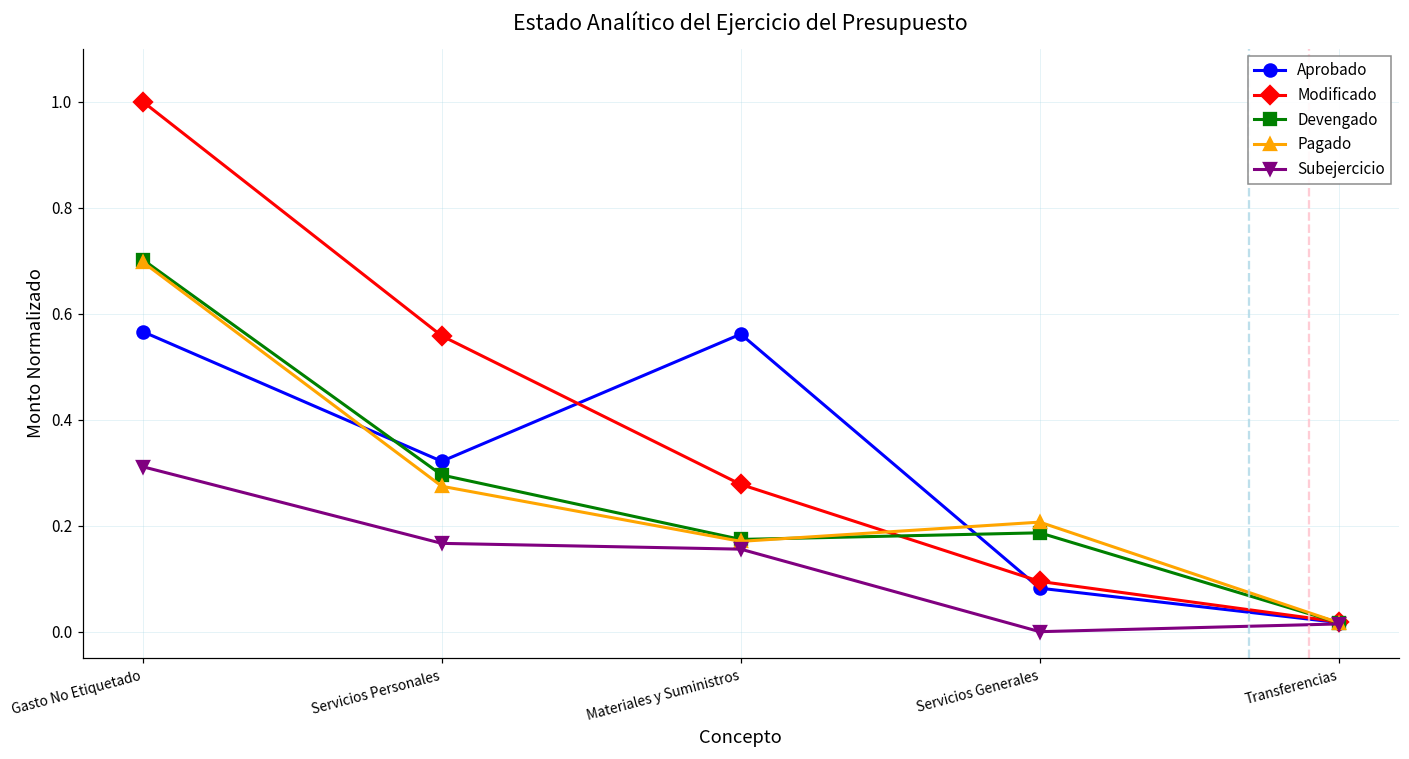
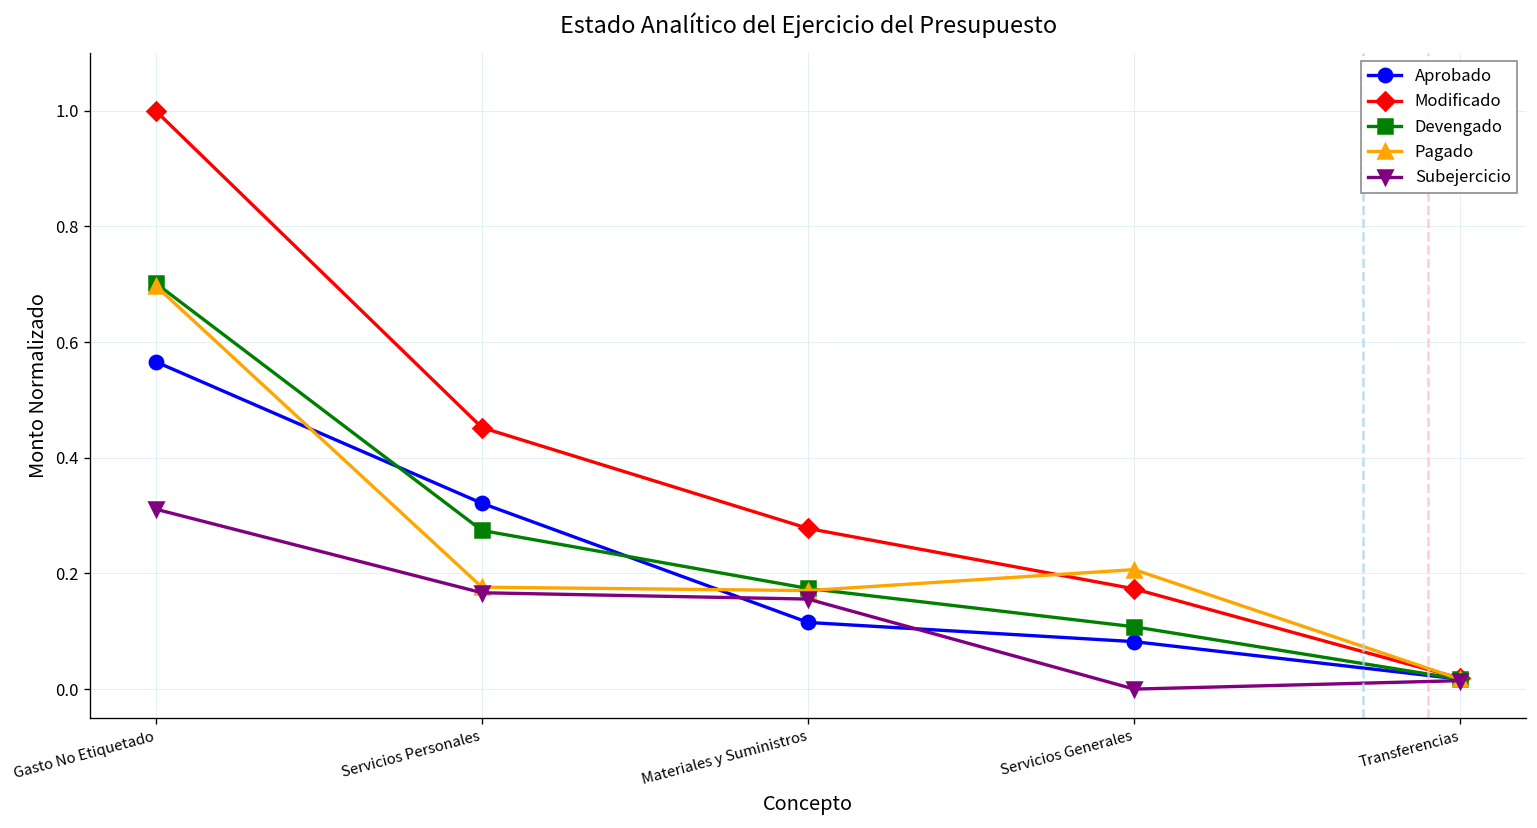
  {
    "Aprobado": {
      "Gasto No Etiquetado": 0.57,
      "Servicios Personales": 0.32,
-     "Materiales y Suministros": 0.56,
+     "Materiales y Suministros": 0.12,
      "Servicios Generales": 0.08
    },
    "Modificado": {
      "Gasto No Etiquetado": 1.00,
-     "Servicios Personales": 0.56,
+     "Servicios Personales": 0.45,
      "Materiales y Suministros": 0.28,
-     "Servicios Generales": 0.09
+     "Servicios Generales": 0.17
    },
    "Devengado": {
-     "Servicios Personales": 0.30,
-     "Servicios Generales": 0.19
+     "Servicios Personales": 0.27,
+     "Servicios Generales": 0.11
    },
    "Pagado": {
-     "Servicios Personales": 0.27,
+     "Servicios Personales": 0.18,
      "Servicios Generales": 0.21
    },
    "Subejercicio": {
      "Gasto No Etiquetado": 0.31,
      "Servicios Personales": 0.17,
      "Materiales y Suministros": 0.16,
      "Servicios Generales": 0.00
    }
  }
